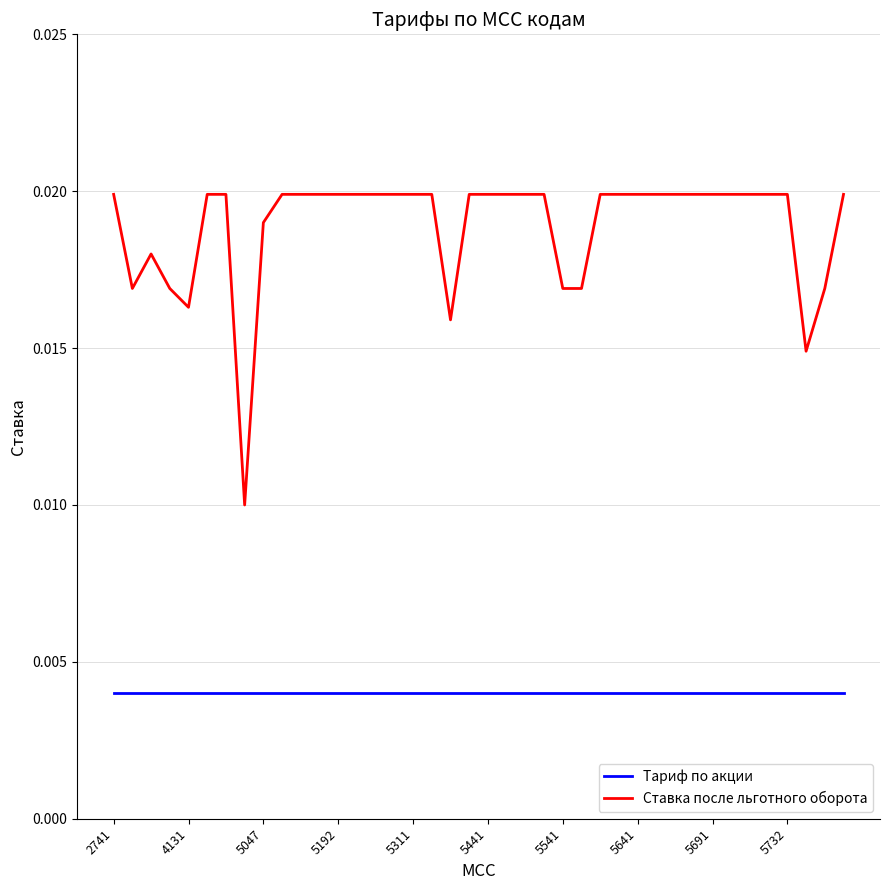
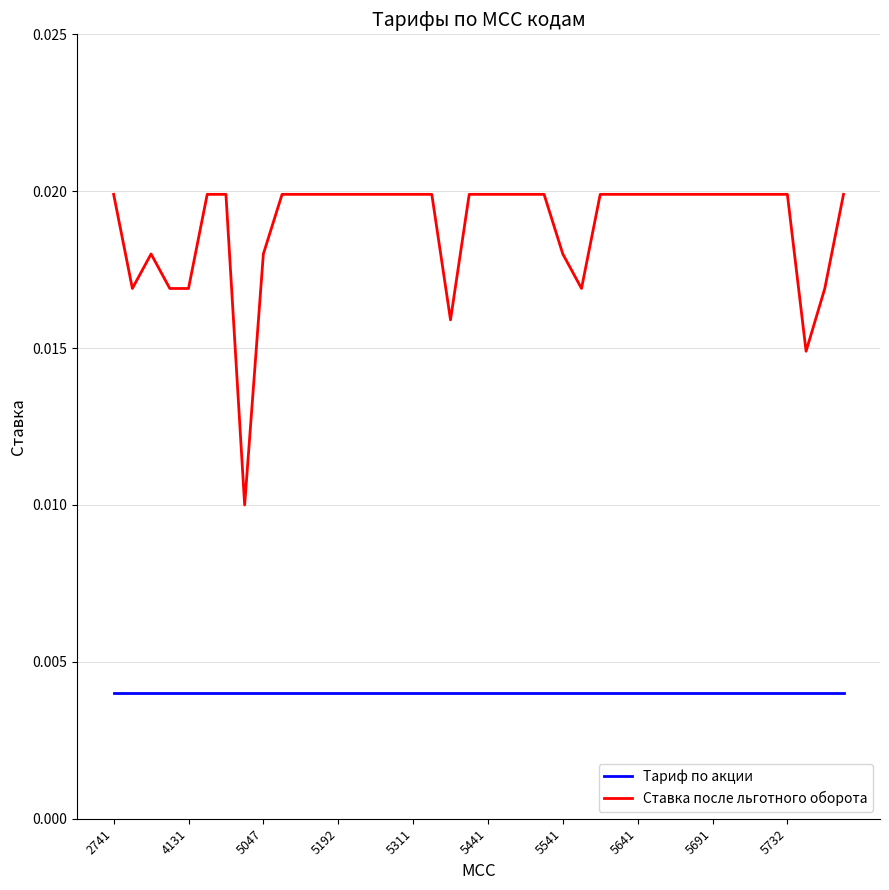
  {
    "Тариф по акции": {
      "2741": 0.0040,
      "4131": 0.0040,
      "5047": 0.0040,
      "5192": 0.0040,
      "5311": 0.0040,
      "5441": 0.0040,
      "5541": 0.0040,
      "5641": 0.0040,
      "5691": 0.0040,
      "5732": 0.0040
    },
    "Ставка после льготного оборота": {
      "2741": 0.0199,
-     "4131": 0.0163,
-     "5047": 0.019,
+     "4131": 0.0169,
+     "5047": 0.018,
      "5192": 0.0199,
      "5311": 0.0199,
      "5441": 0.0199,
-     "5541": 0.0169,
+     "5541": 0.0180,
      "5641": 0.0199,
      "5691": 0.0199,
      "5732": 0.0199
    }
  }
